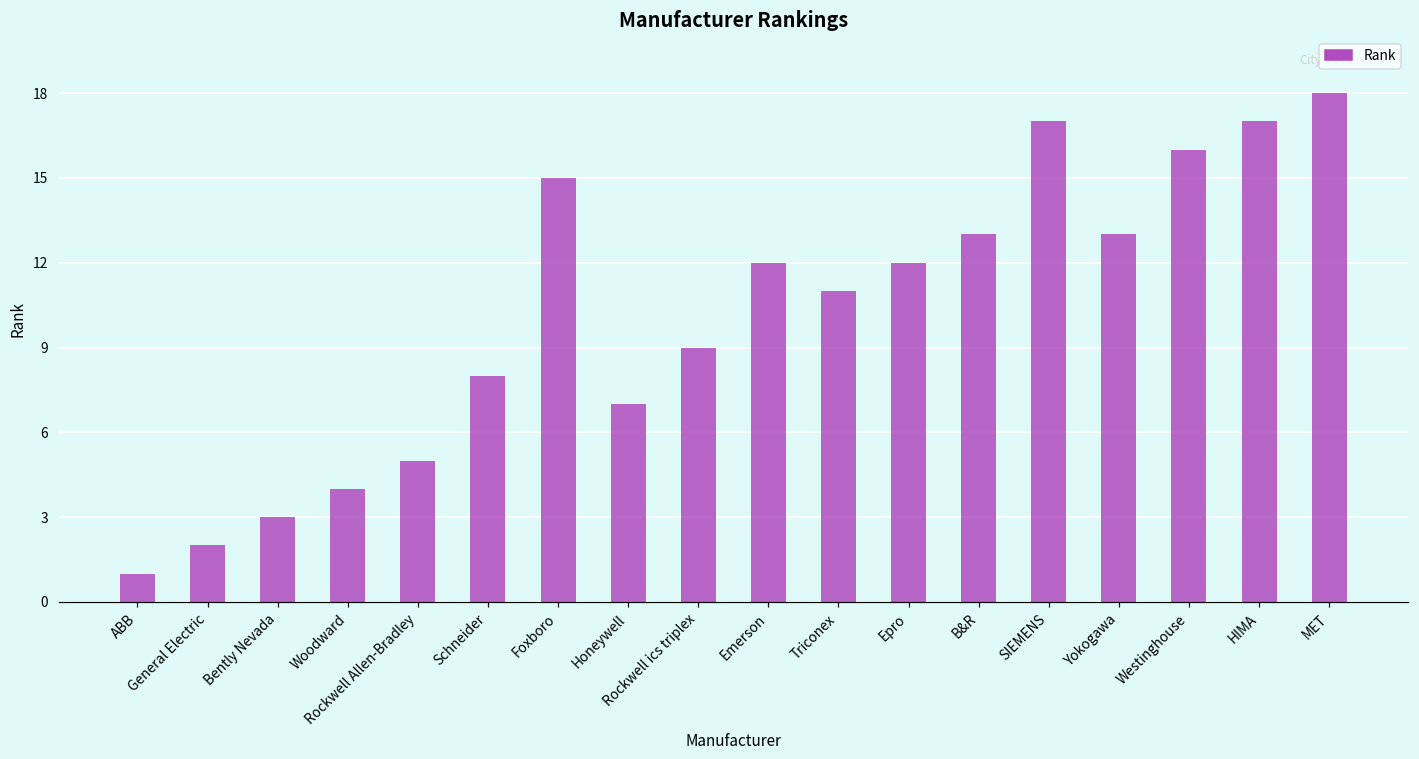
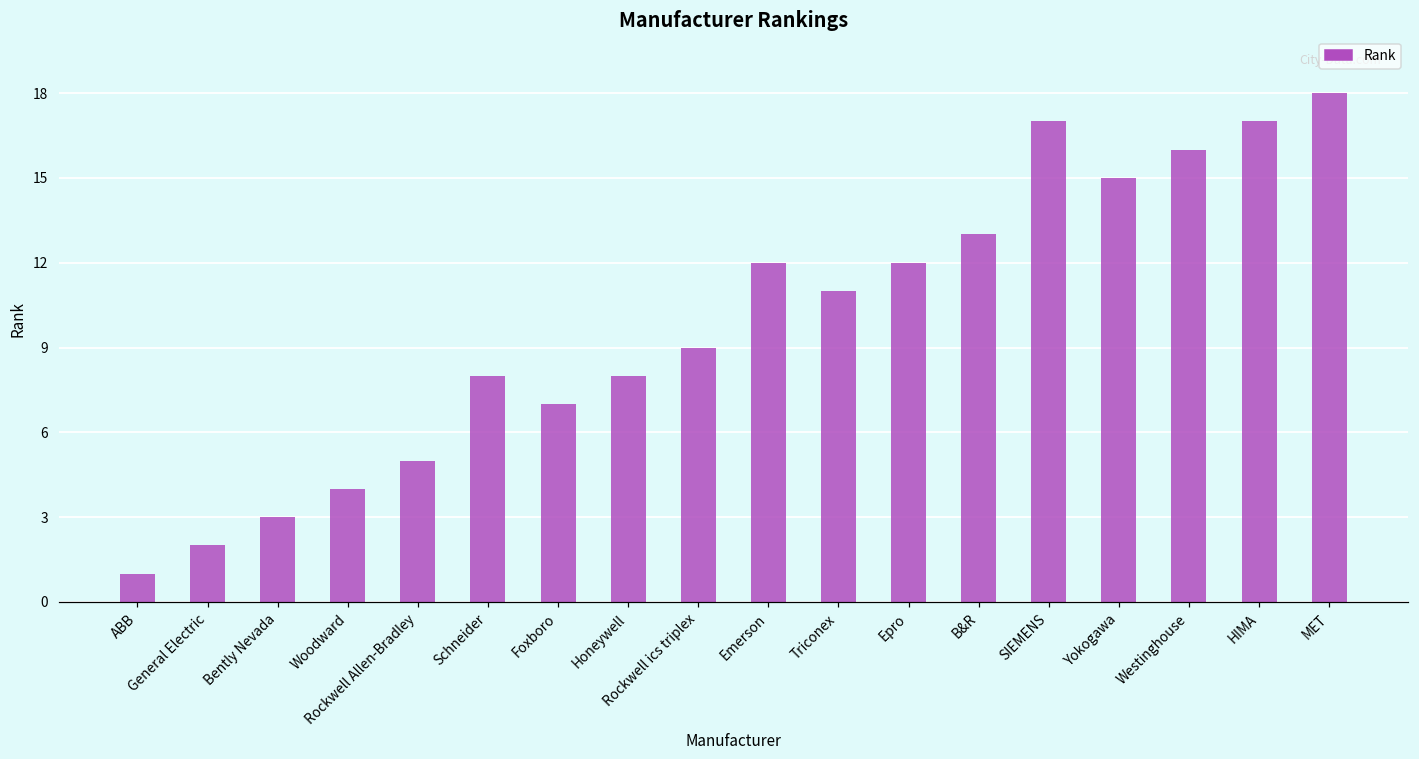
  {
    "ABB": 1,
    "General Electric": 2,
    "Bently Nevada": 3,
    "Woodward": 4,
    "Rockwell Allen-Bradley": 5,
    "Schneider": 8,
-   "Foxboro": 15,
-   "Honeywell": 7,
+   "Foxboro": 7,
+   "Honeywell": 8,
    "Rockwell ics triplex": 9,
    "Emerson": 12,
    "Triconex": 11,
    "Epro": 12,
    "B&R": 13,
    "SIEMENS": 17,
-   "Yokogawa": 13,
+   "Yokogawa": 15,
    "Westinghouse": 16,
    "HIMA": 17,
    "MET": 18
  }
